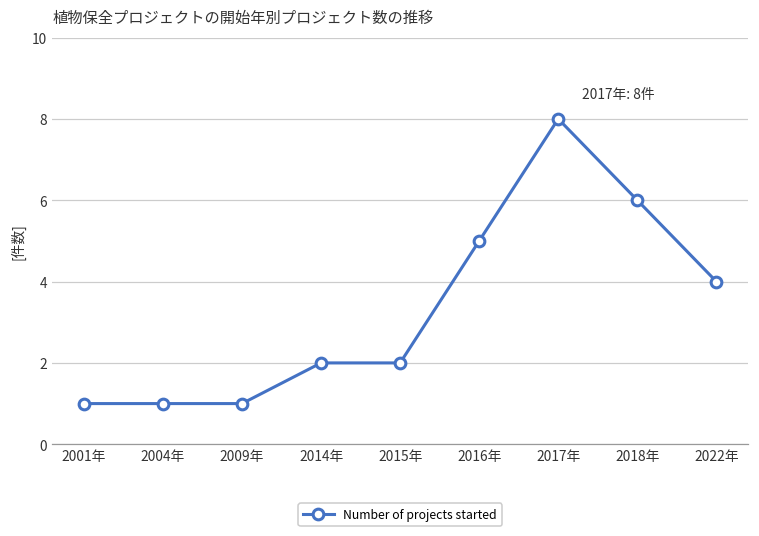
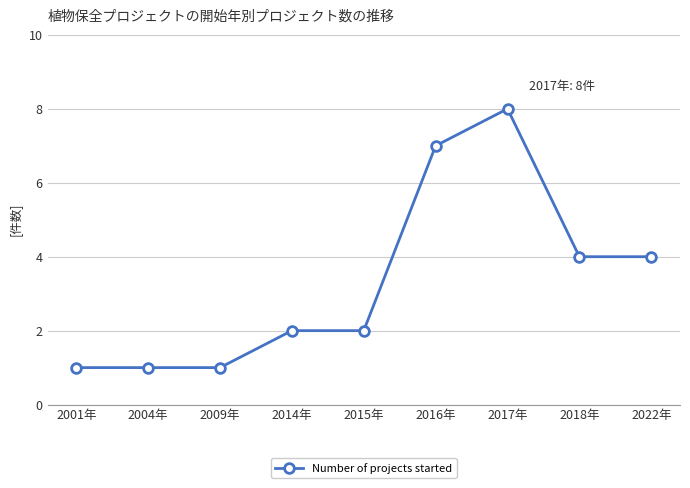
  {
    "2001年": 1,
    "2004年": 1,
    "2009年": 1,
    "2014年": 2,
    "2015年": 2,
-   "2016年": 5,
+   "2016年": 7,
    "2017年": 8,
-   "2018年": 6,
+   "2018年": 4,
    "2022年": 4
  }
